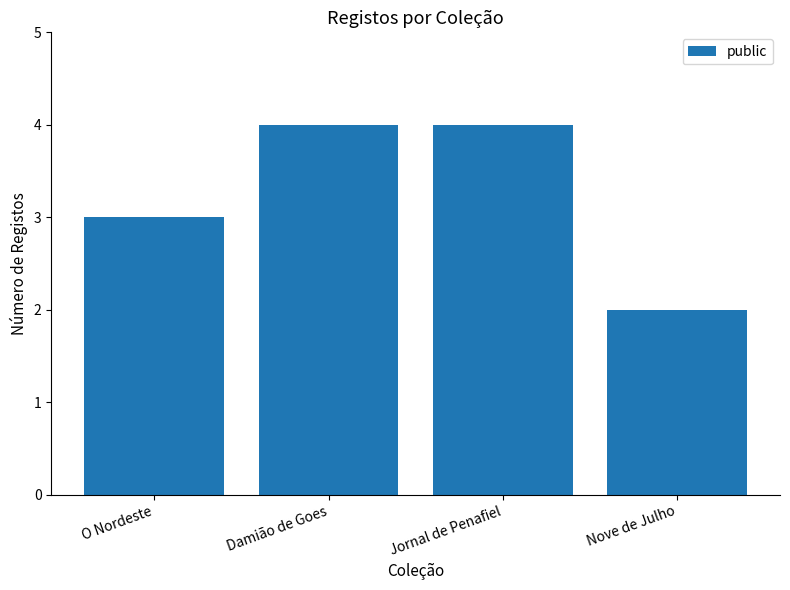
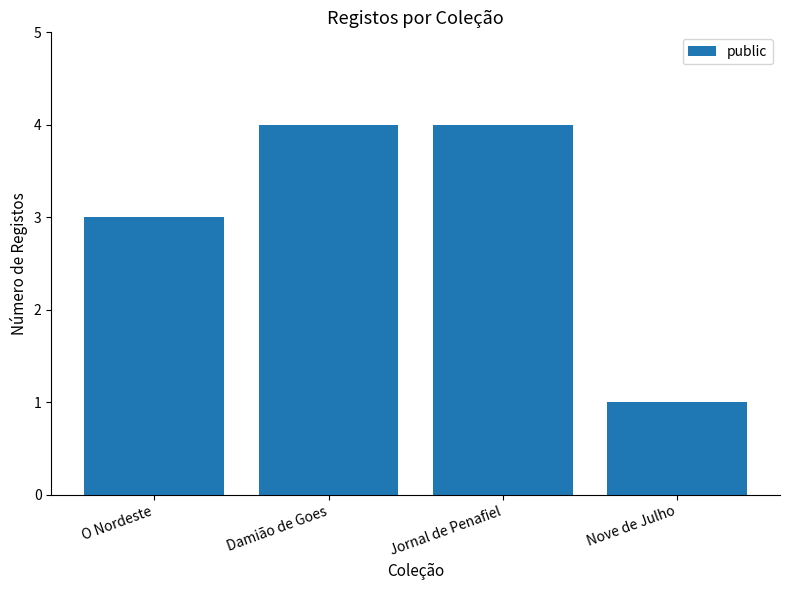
  {
    "O Nordeste": 3,
    "Damião de Goes": 4,
    "Jornal de Penafiel": 4,
-   "Nove de Julho": 2
+   "Nove de Julho": 1
  }
